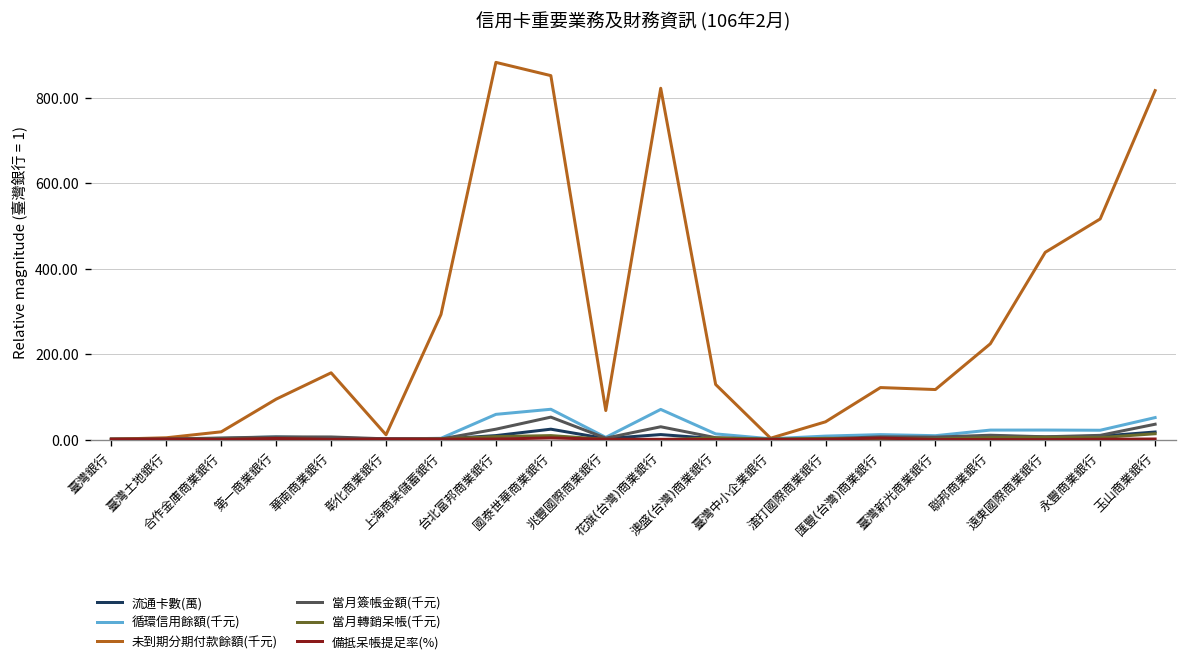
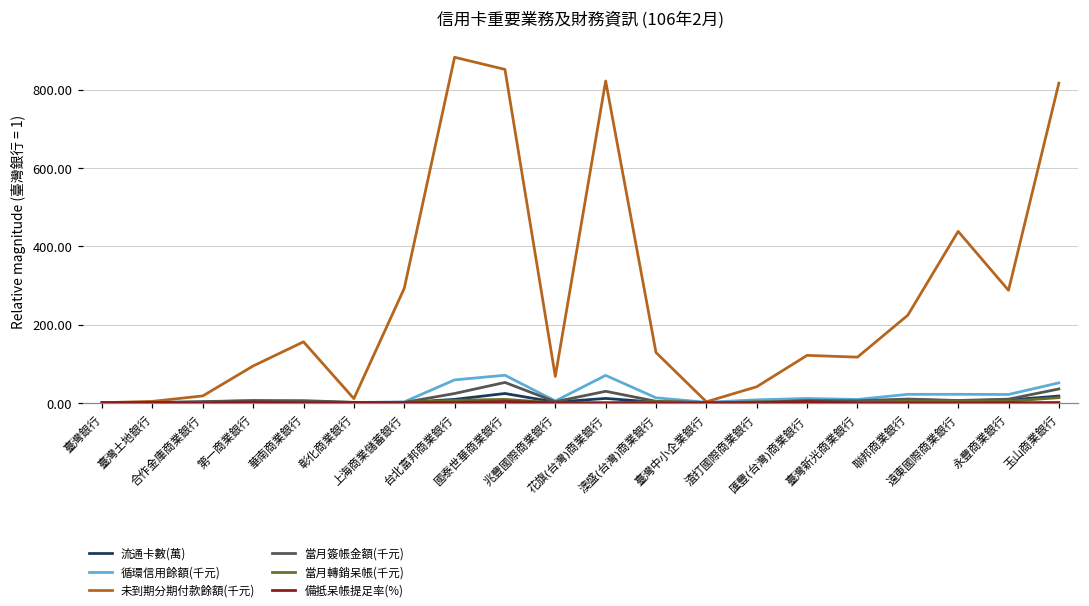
  {
    "流通卡數(萬)": {
      "國泰世華商業銀行": 20,
      "花旗(台灣)商業銀行": 10
    },
    "循環信用餘額(千元)": {
      "台北富邦商業銀行": 60,
      "國泰世華商業銀行": 70,
      "花旗(台灣)商業銀行": 70,
      "澳盛(台灣)商業銀行": 10,
      "聯邦商業銀行": 20,
      "遠東國際商業銀行": 20,
      "永豐商業銀行": 20,
      "玉山商業銀行": 50
    },
    "未到期分期付款餘額(千元)": {
      "合作金庫商業銀行": 20,
      "第一商業銀行": 90,
      "華南商業銀行": 160,
      "彰化商業銀行": 10,
      "上海商業儲蓄銀行": 290,
      "台北富邦商業銀行": 880,
      "國泰世華商業銀行": 850,
      "兆豐國際商業銀行": 70,
      "花旗(台灣)商業銀行": 820,
      "澳盛(台灣)商業銀行": 130,
      "渣打國際商業銀行": 40,
      "匯豐(台灣)商業銀行": 120,
      "臺灣新光商業銀行": 120,
      "聯邦商業銀行": 220,
      "遠東國際商業銀行": 440,
-     "永豐商業銀行": 520,
+     "永豐商業銀行": 290,
      "玉山商業銀行": 820
    },
    "備抵呆帳提足率(%)": {
      "玉山商業銀行": 0
    }
  }
